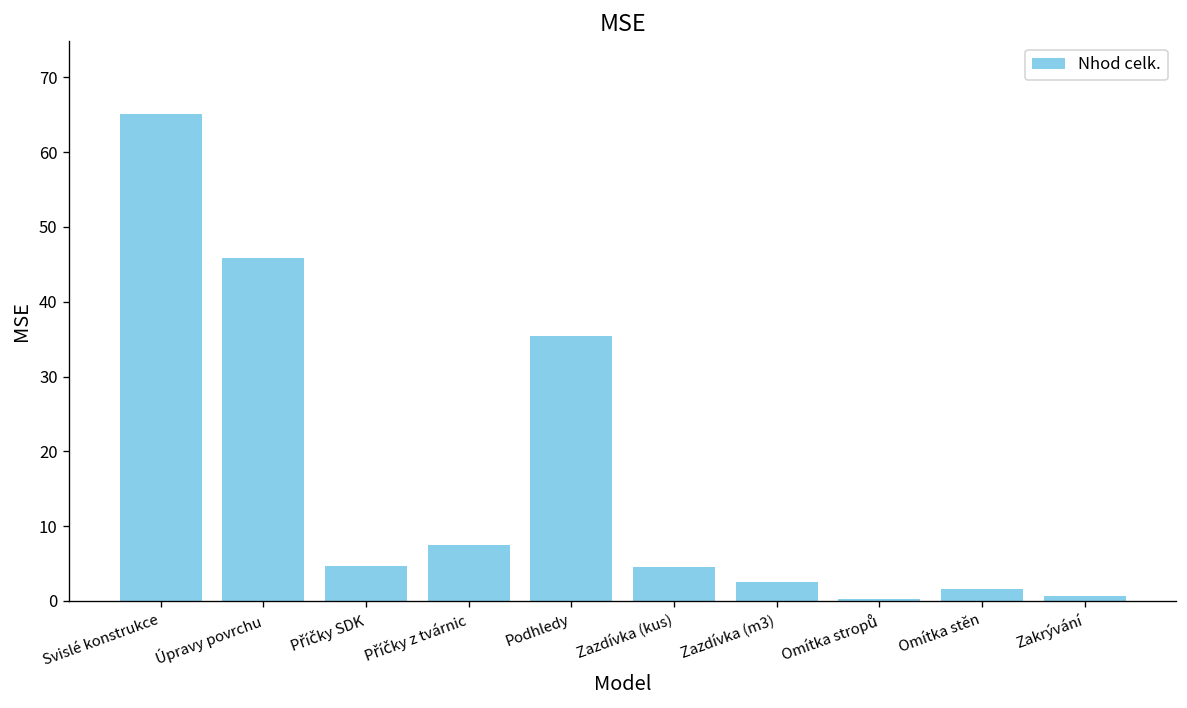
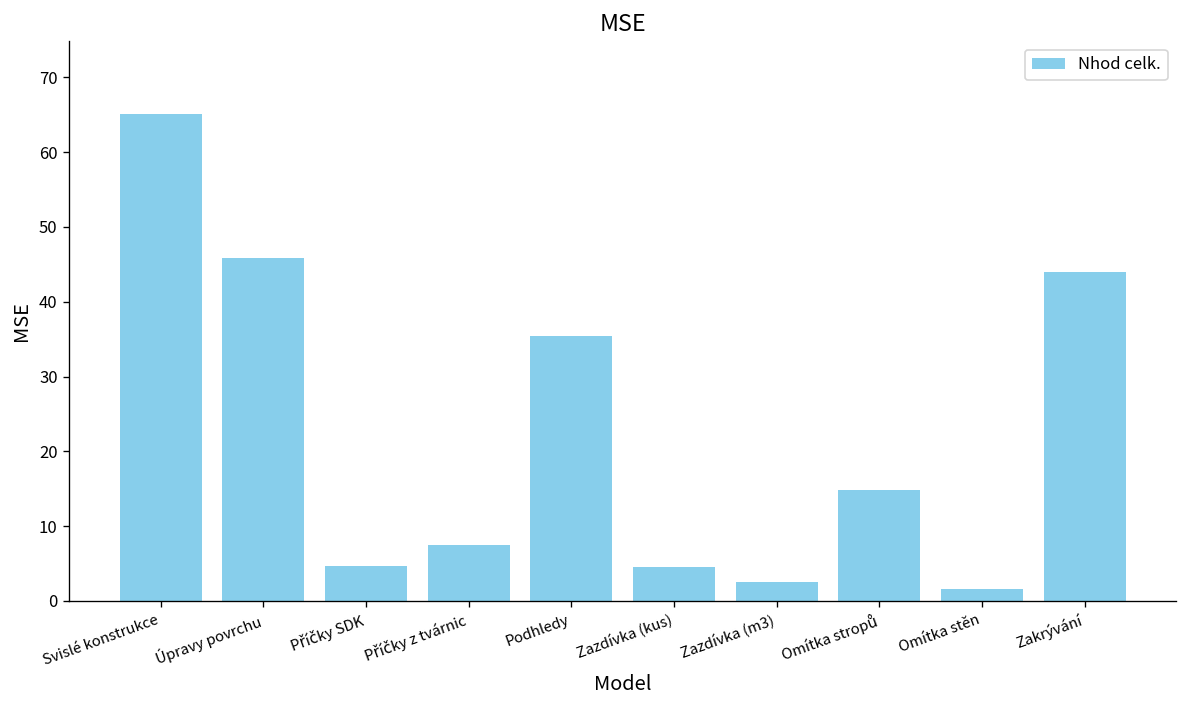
  {
    "Svislé konstrukce": 65,
    "Úpravy povrchu": 46,
    "Příčky SDK": 5,
    "Příčky z tvárnic": 7,
    "Podhledy": 35,
    "Zazdívka (kus)": 5,
    "Zazdívka (m3)": 3,
-   "Omítka stropů": 0,
+   "Omítka stropů": 15,
    "Omítka stěn": 2,
-   "Zakrývání": 1
+   "Zakrývání": 44
  }
